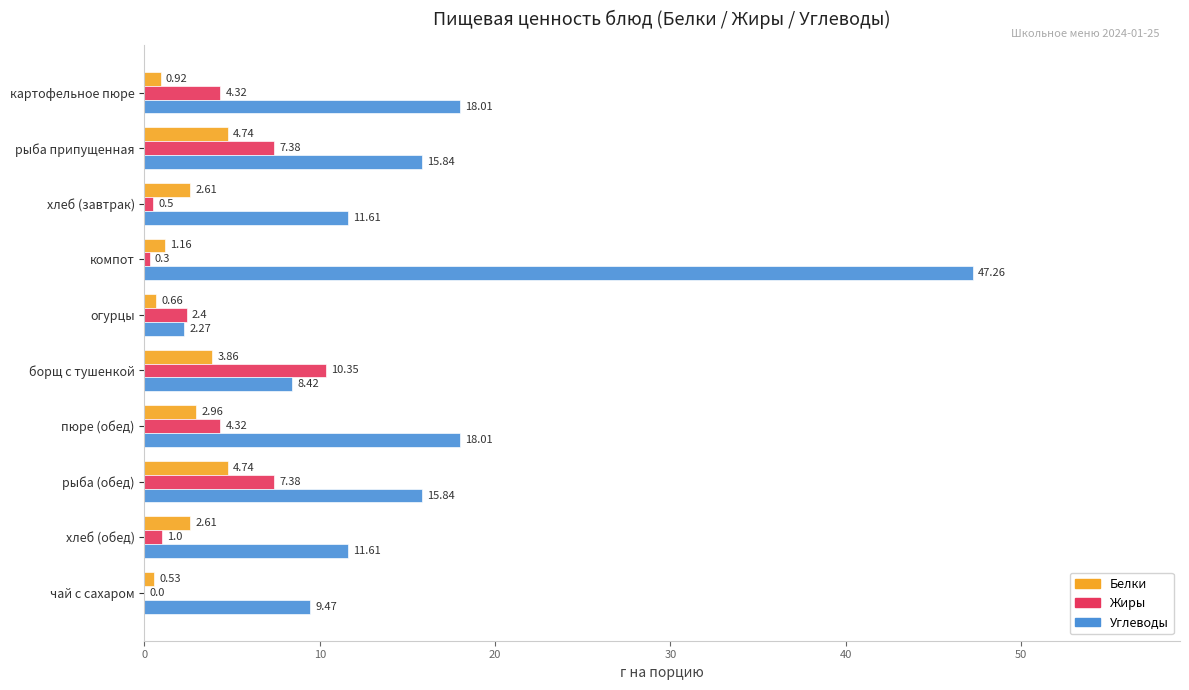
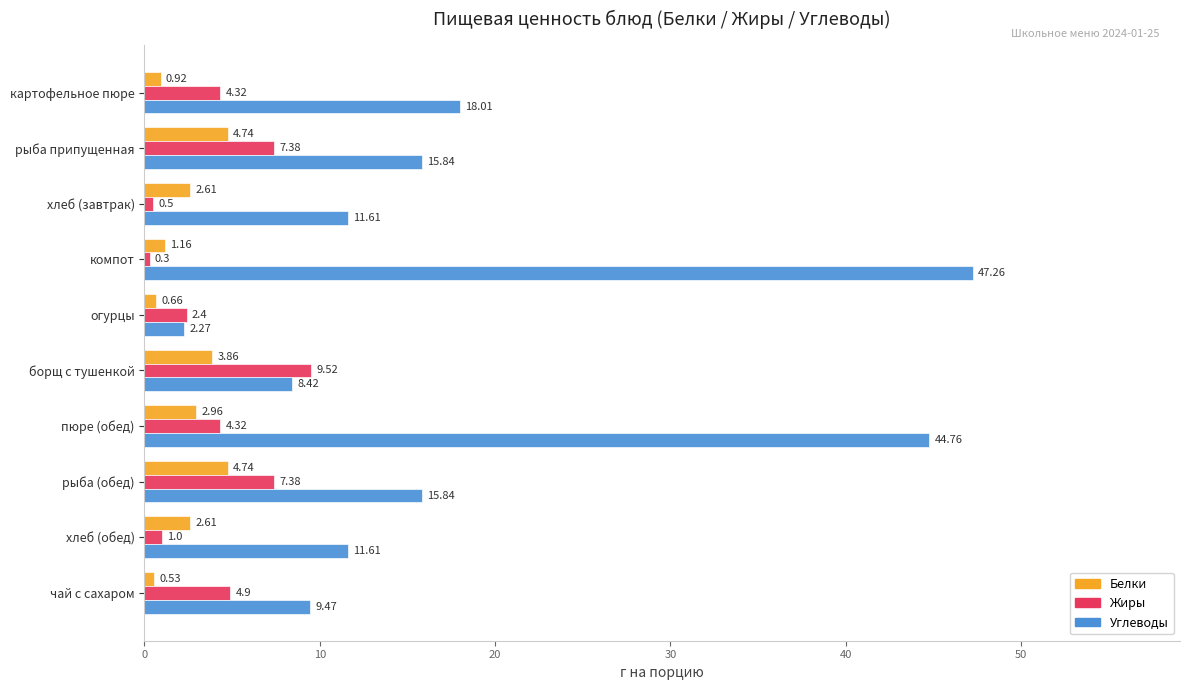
  {
    "Белки": {
      "картофельное пюре": 0.92,
      "рыба припущенная": 4.74,
      "хлеб (завтрак)": 2.61,
      "компот": 1.16,
      "огурцы": 0.66,
      "борщ с тушенкой": 3.86,
      "пюре (обед)": 2.96,
      "рыба (обед)": 4.74,
      "хлеб (обед)": 2.61,
      "чай с сахаром": 0.53
    },
    "Жиры": {
      "картофельное пюре": 4.32,
      "рыба припущенная": 7.38,
      "хлеб (завтрак)": 0.5,
      "компот": 0.3,
      "огурцы": 2.4,
-     "борщ с тушенкой": 10.35,
+     "борщ с тушенкой": 9.52,
      "пюре (обед)": 4.32,
      "рыба (обед)": 7.38,
      "хлеб (обед)": 1.0,
-     "чай с сахаром": 0.0
+     "чай с сахаром": 4.9
    },
    "Углеводы": {
      "картофельное пюре": 18.01,
      "рыба припущенная": 15.84,
      "хлеб (завтрак)": 11.61,
      "компот": 47.26,
      "огурцы": 2.27,
      "борщ с тушенкой": 8.42,
-     "пюре (обед)": 18.01,
+     "пюре (обед)": 44.76,
      "рыба (обед)": 15.84,
      "хлеб (обед)": 11.61,
      "чай с сахаром": 9.47
    }
  }
